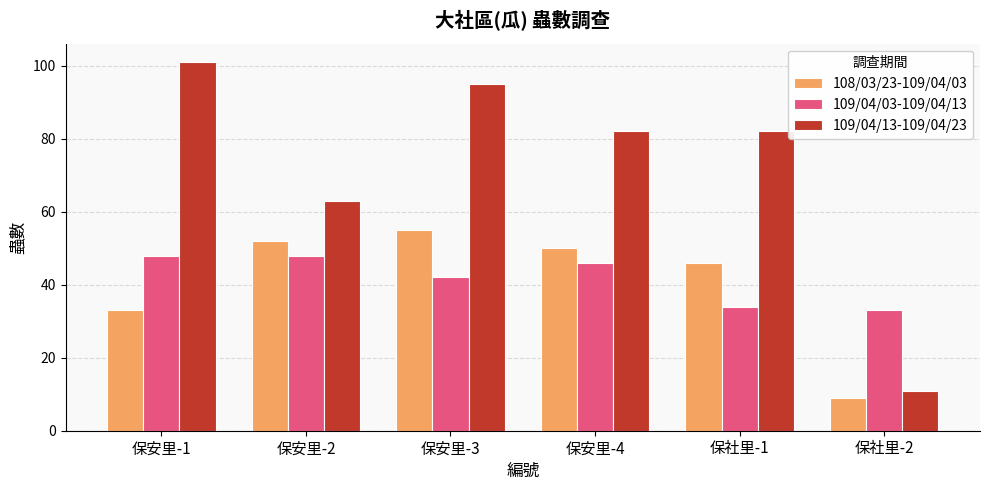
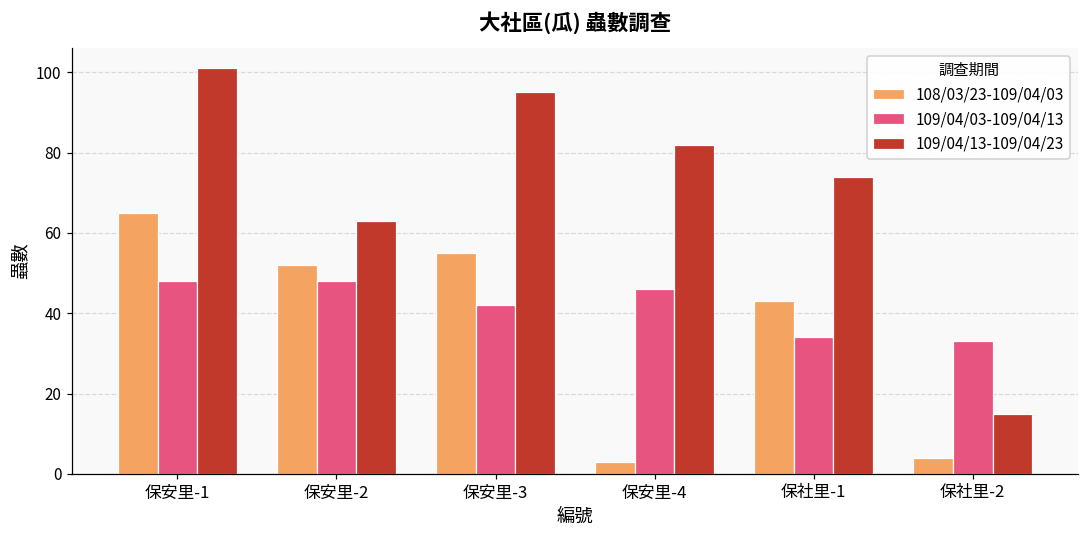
  {
    "108/03/23-109/04/03": {
-     "保安里-1": 33,
+     "保安里-1": 65,
      "保安里-2": 52,
      "保安里-3": 55,
-     "保安里-4": 50,
-     "保社里-1": 46,
-     "保社里-2": 9
+     "保安里-4": 3,
+     "保社里-1": 43,
+     "保社里-2": 4
    },
    "109/04/03-109/04/13": {
      "保安里-1": 48,
      "保安里-2": 48,
      "保安里-3": 42,
      "保安里-4": 46,
      "保社里-1": 34,
      "保社里-2": 33
    },
    "109/04/13-109/04/23": {
      "保安里-1": 101,
      "保安里-2": 63,
      "保安里-3": 95,
      "保安里-4": 82,
-     "保社里-1": 82,
-     "保社里-2": 11
+     "保社里-1": 74,
+     "保社里-2": 15
    }
  }
